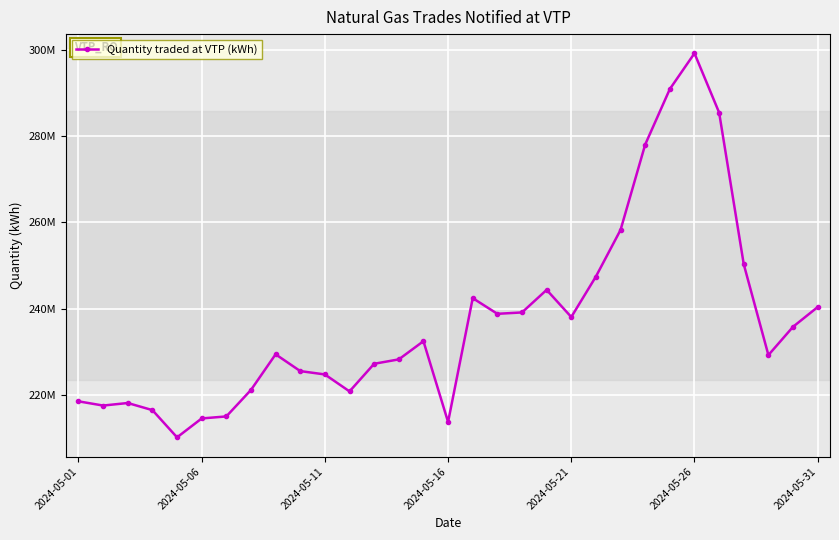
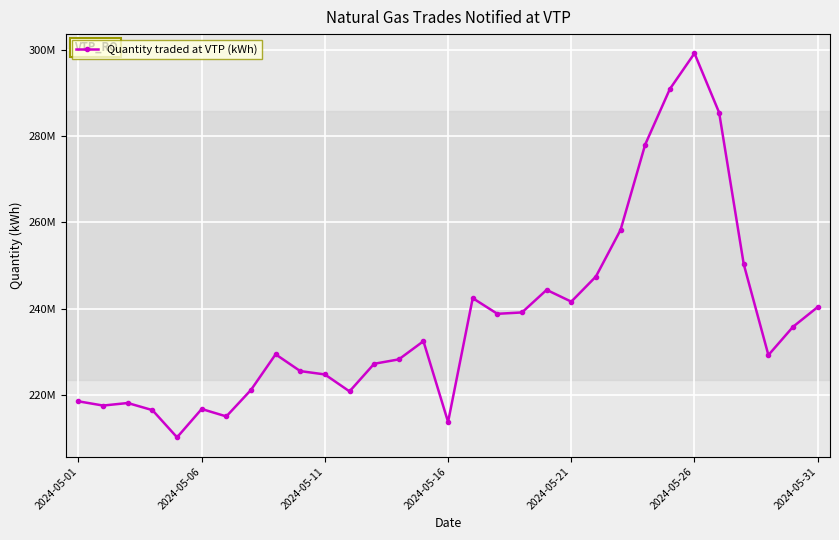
  {
    "2024-05-01": 219000000,
-   "2024-05-06": 215000000,
+   "2024-05-06": 217000000,
    "2024-05-11": 225000000,
    "2024-05-16": 214000000,
-   "2024-05-21": 238000000,
+   "2024-05-21": 242000000,
    "2024-05-26": 299000000,
    "2024-05-31": 240000000
  }
